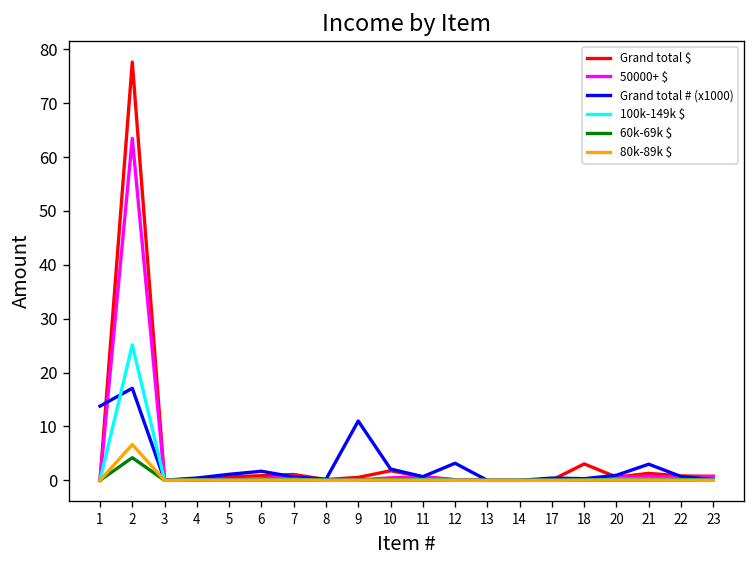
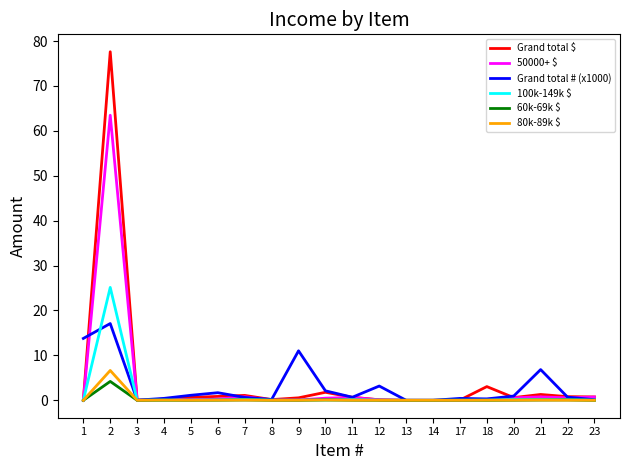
  {
    "Grand total $": {
      "2": 78,
      "6": 1,
      "18": 3
    },
    "50000+ $": {
      "2": 63
    },
    "Grand total # (x1000)": {
      "1": 14,
      "2": 17,
      "6": 2,
      "9": 11,
      "12": 3,
-     "21": 3
+     "21": 7
    },
    "100k-149k $": {
      "2": 25
    },
    "60k-69k $": {
      "2": 4
    },
    "80k-89k $": {
      "2": 7
    }
  }
